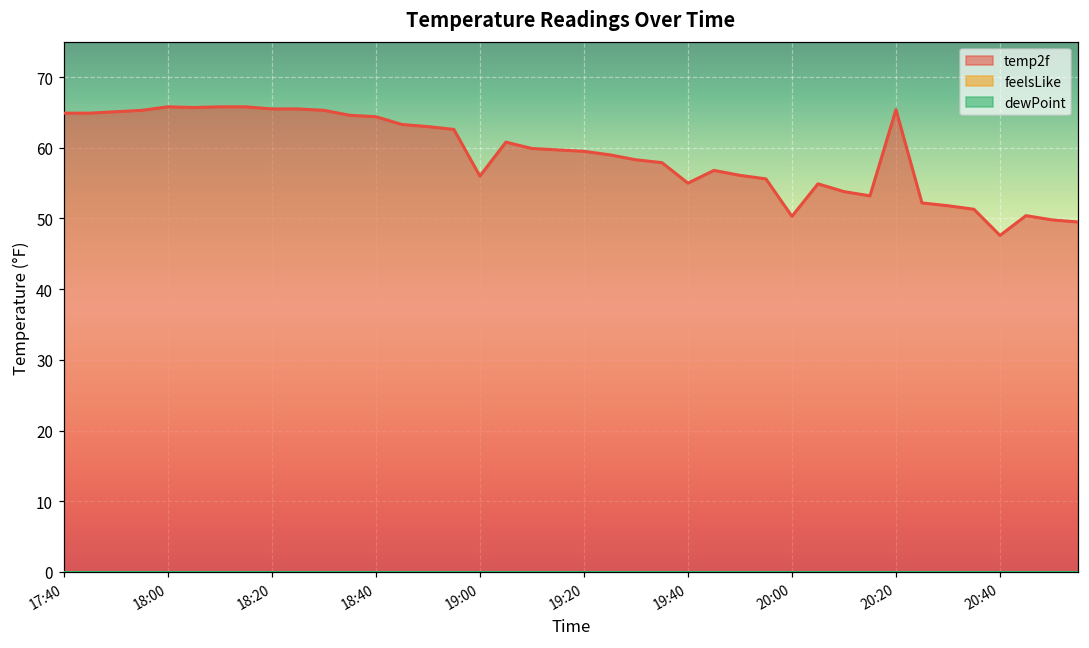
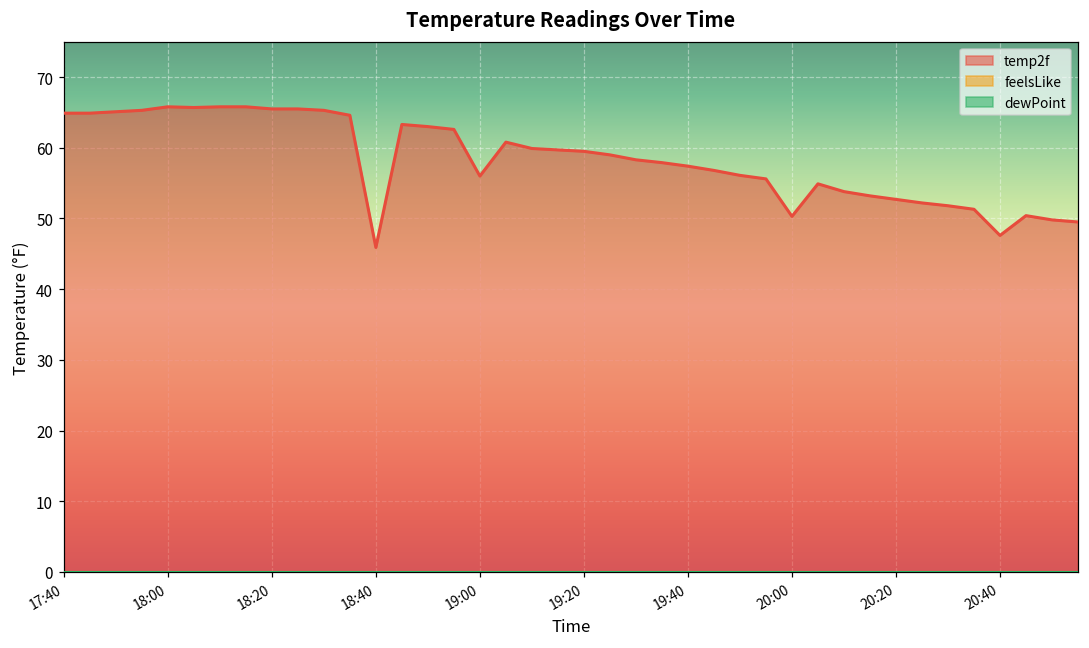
  {
    "temp2f": {
      "17:40": 65,
      "18:00": 66,
      "18:20": 66,
-     "18:40": 64,
+     "18:40": 46,
      "19:00": 56,
      "19:20": 60,
-     "19:40": 55,
+     "19:40": 57,
      "20:00": 50,
-     "20:20": 65,
+     "20:20": 53,
      "20:40": 48
    },
    "dewPoint": {
      "17:40": 0,
      "18:00": 0,
      "18:20": 0,
      "18:40": 0,
      "19:00": 0,
      "19:20": 0,
      "19:40": 0,
      "20:00": 0,
      "20:20": 0,
      "20:40": 0
    }
  }
